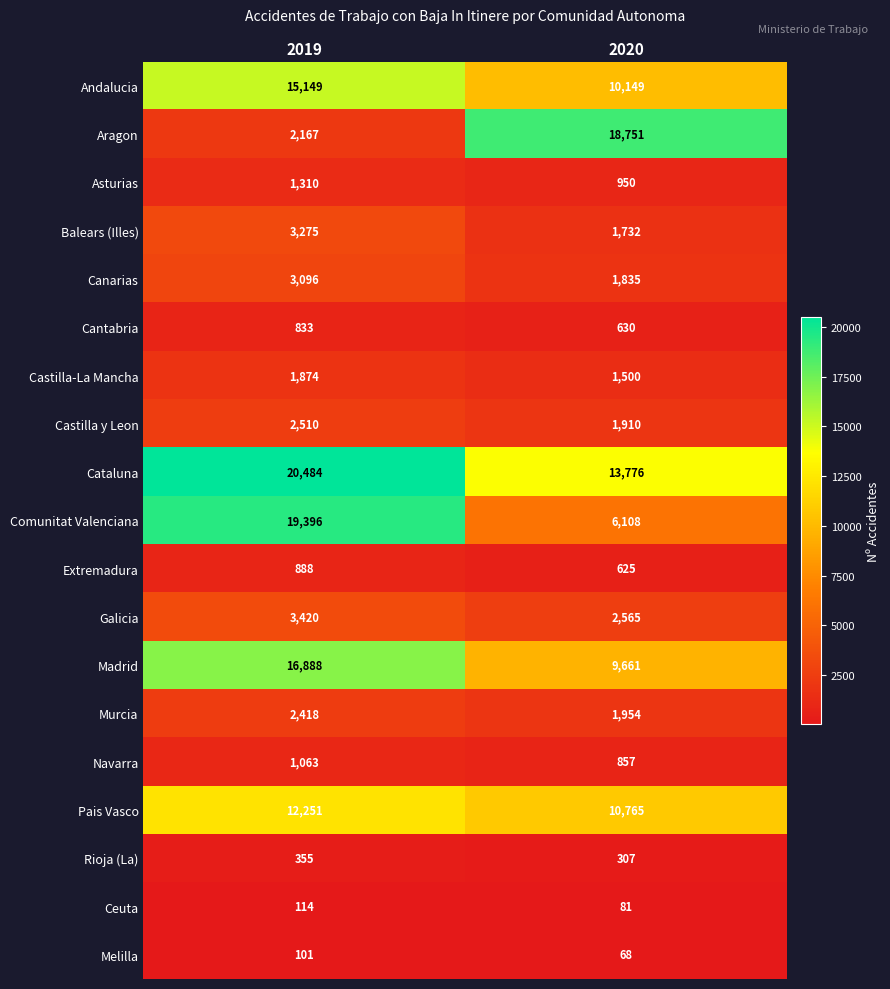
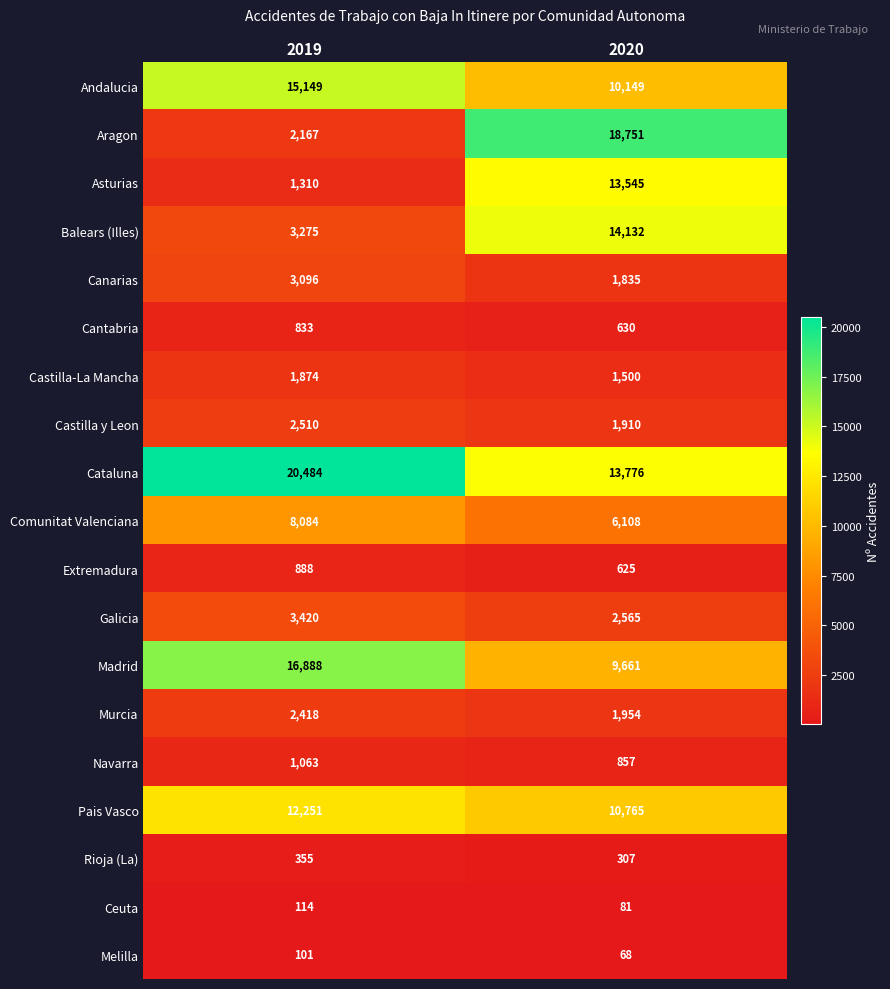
  {
    "Andalucia": {
      "2019": "15,149",
      "2020": "10,149"
    },
    "Aragon": {
      "2019": "2,167",
      "2020": "18,751"
    },
    "Asturias": {
      "2019": "1,310",
-     "2020": "950"
+     "2020": "13,545"
    },
    "Balears (Illes)": {
      "2019": "3,275",
-     "2020": "1,732"
+     "2020": "14,132"
    },
    "Canarias": {
      "2019": "3,096",
      "2020": "1,835"
    },
    "Cantabria": {
      "2019": "833",
      "2020": "630"
    },
    "Castilla-La Mancha": {
      "2019": "1,874",
      "2020": "1,500"
    },
    "Castilla y Leon": {
      "2019": "2,510",
      "2020": "1,910"
    },
    "Cataluna": {
      "2019": "20,484",
      "2020": "13,776"
    },
    "Comunitat Valenciana": {
-     "2019": "19,396",
+     "2019": "8,084",
      "2020": "6,108"
    },
    "Extremadura": {
      "2019": "888",
      "2020": "625"
    },
    "Galicia": {
      "2019": "3,420",
      "2020": "2,565"
    },
    "Madrid": {
      "2019": "16,888",
      "2020": "9,661"
    },
    "Murcia": {
      "2019": "2,418",
      "2020": "1,954"
    },
    "Navarra": {
      "2019": "1,063",
      "2020": "857"
    },
    "Pais Vasco": {
      "2019": "12,251",
      "2020": "10,765"
    },
    "Rioja (La)": {
      "2019": "355",
      "2020": "307"
    },
    "Ceuta": {
      "2019": "114",
      "2020": "81"
    },
    "Melilla": {
      "2019": "101",
      "2020": "68"
    }
  }
